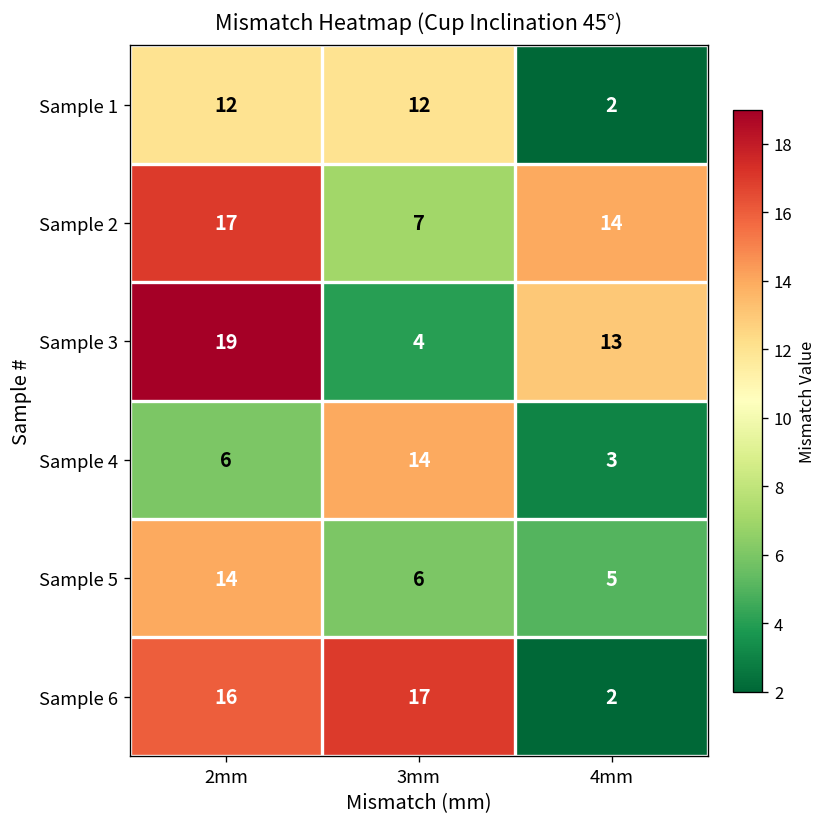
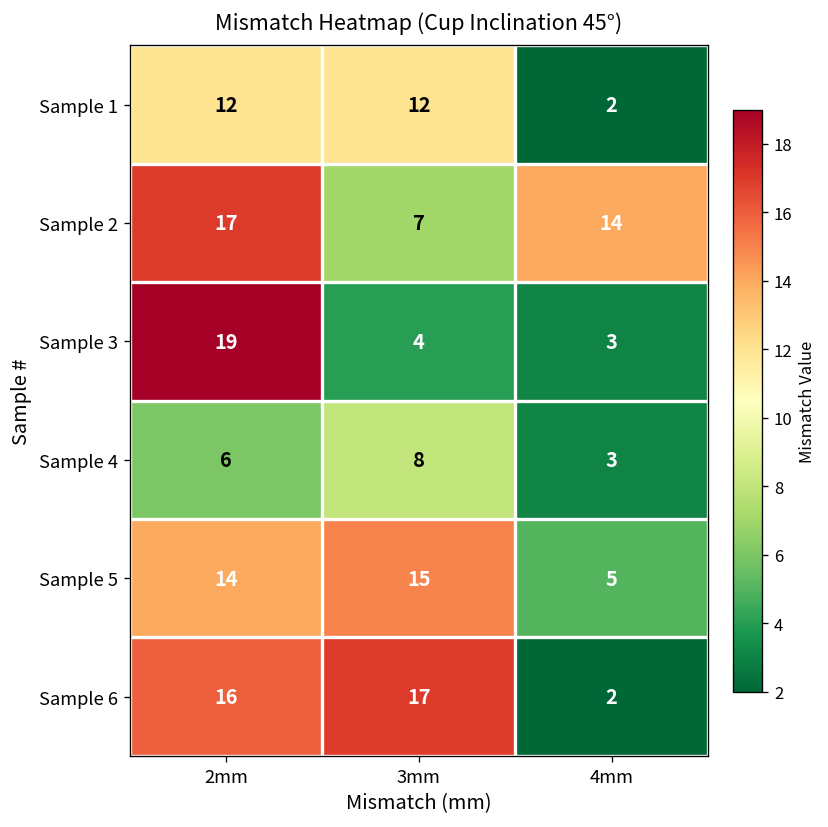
  {
    "Sample 1": {
      "2mm": 12,
      "3mm": 12,
      "4mm": 2
    },
    "Sample 2": {
      "2mm": 17,
      "3mm": 7,
      "4mm": 14
    },
    "Sample 3": {
      "2mm": 19,
      "3mm": 4,
-     "4mm": 13
+     "4mm": 3
    },
    "Sample 4": {
      "2mm": 6,
-     "3mm": 14,
+     "3mm": 8,
      "4mm": 3
    },
    "Sample 5": {
      "2mm": 14,
-     "3mm": 6,
+     "3mm": 15,
      "4mm": 5
    },
    "Sample 6": {
      "2mm": 16,
      "3mm": 17,
      "4mm": 2
    }
  }
